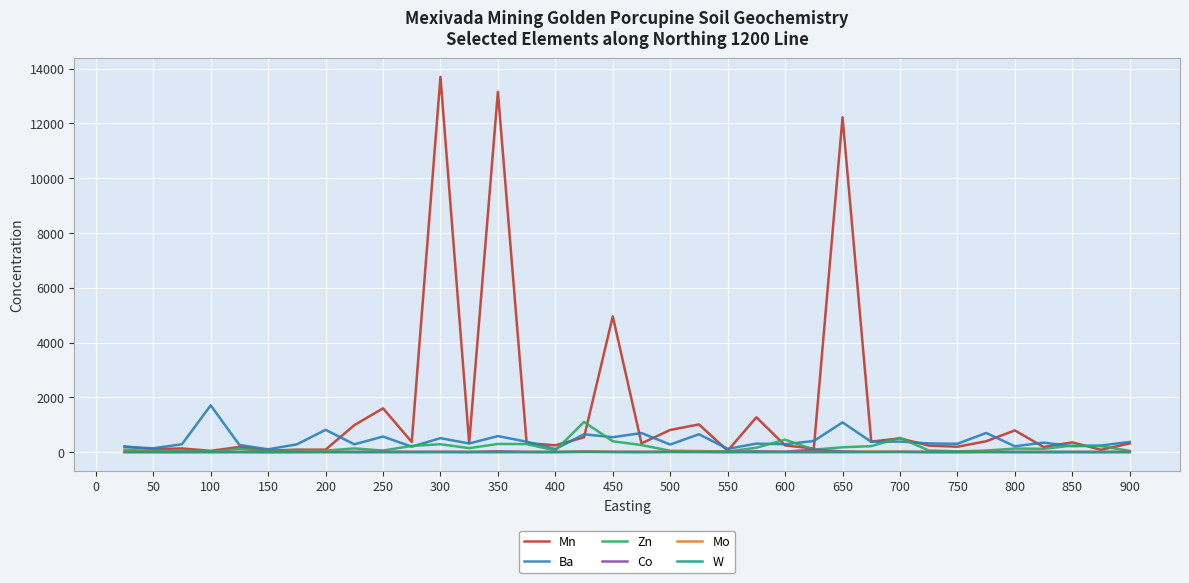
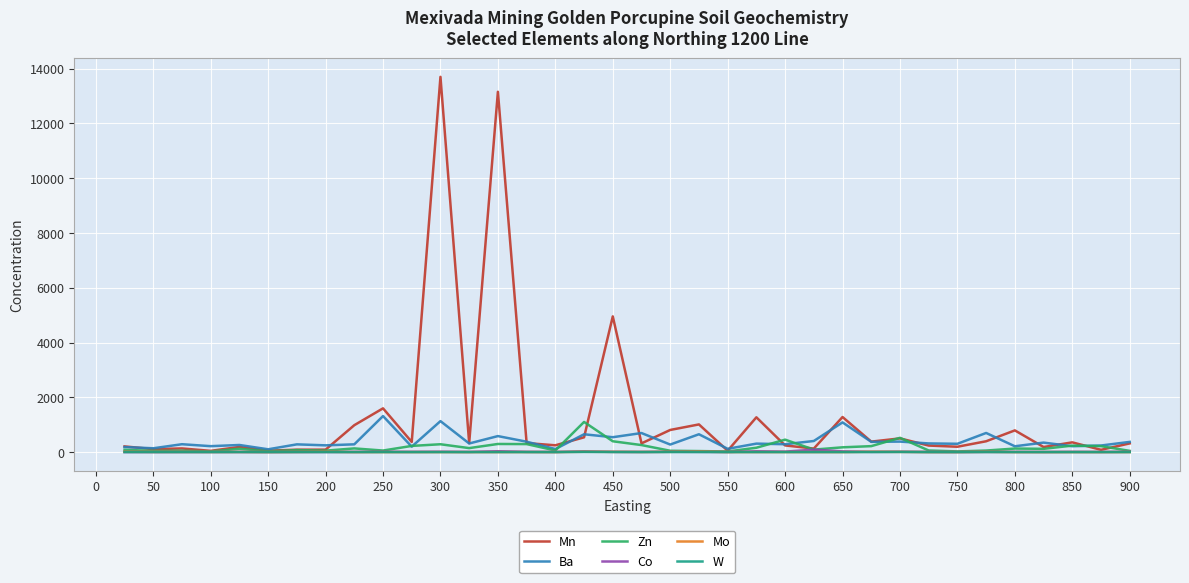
  {
    "Mn": {
      "250": 1600,
      "300": 13700,
      "350": 13200,
      "400": 200,
      "450": 5000,
      "500": 800,
-     "650": 12200,
+     "650": 1300,
      "750": 200,
      "800": 800,
      "850": 400
    },
    "Ba": {
-     "100": 1700,
-     "200": 800,
-     "250": 600,
-     "300": 500,
+     "100": 200,
+     "200": 200,
+     "250": 1300,
+     "300": 1100,
      "350": 600,
      "450": 500,
      "500": 300,
      "650": 1100,
      "700": 400,
      "750": 300
    }
  }
